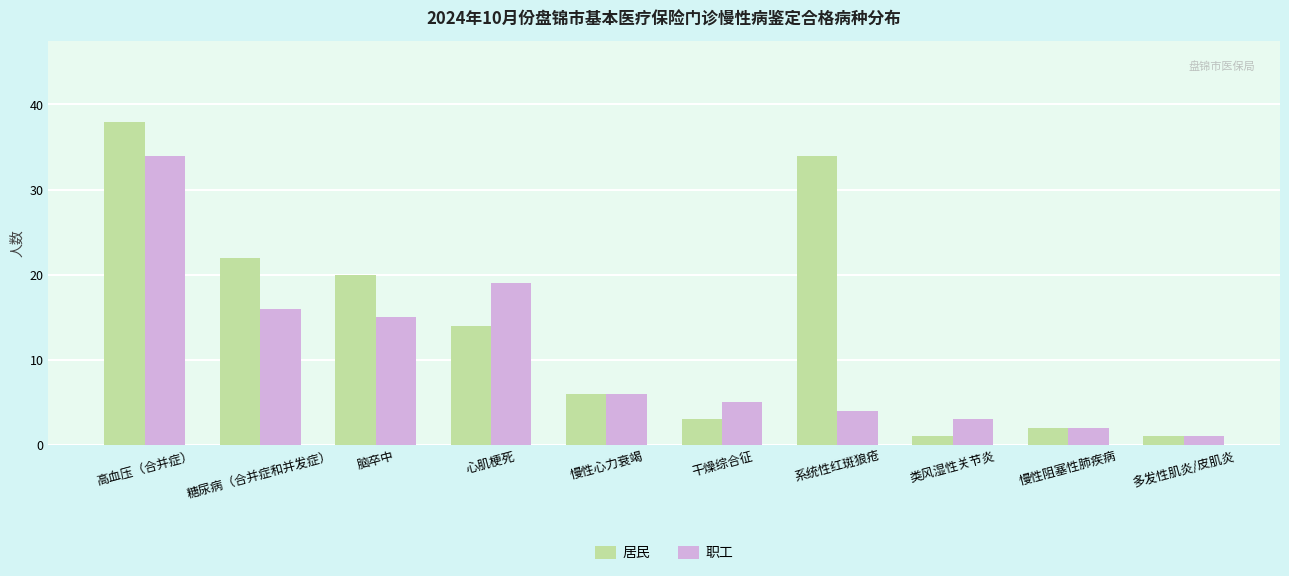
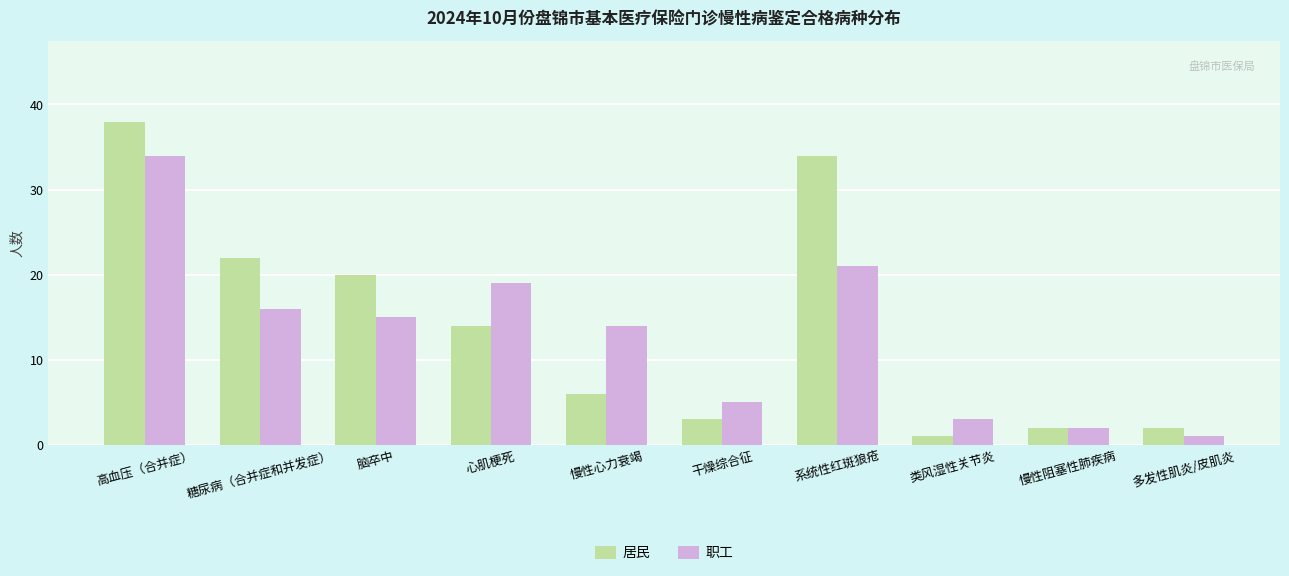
  {
    "居民": {
      "高血压（合并症）": 38,
      "糖尿病（合并症和并发症）": 22,
      "脑卒中": 20,
      "心肌梗死": 14,
      "慢性心力衰竭": 6,
      "干燥综合征": 3,
      "系统性红斑狼疮": 34,
      "类风湿性关节炎": 1,
      "慢性阻塞性肺疾病": 2,
-     "多发性肌炎/皮肌炎": 1
+     "多发性肌炎/皮肌炎": 2
    },
    "职工": {
      "高血压（合并症）": 34,
      "糖尿病（合并症和并发症）": 16,
      "脑卒中": 15,
      "心肌梗死": 19,
-     "慢性心力衰竭": 6,
+     "慢性心力衰竭": 14,
      "干燥综合征": 5,
-     "系统性红斑狼疮": 4,
+     "系统性红斑狼疮": 21,
      "类风湿性关节炎": 3,
      "慢性阻塞性肺疾病": 2,
      "多发性肌炎/皮肌炎": 1
    }
  }
